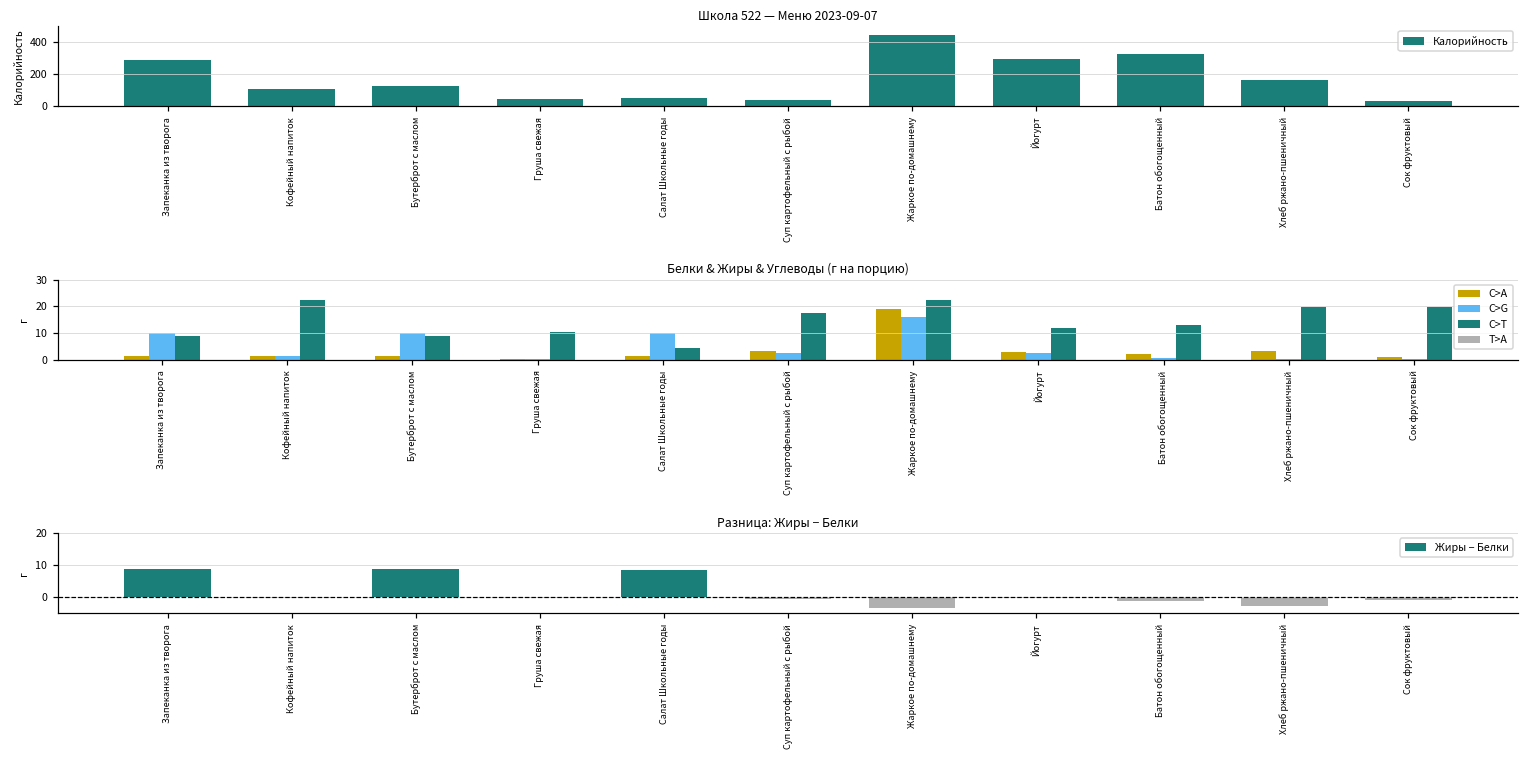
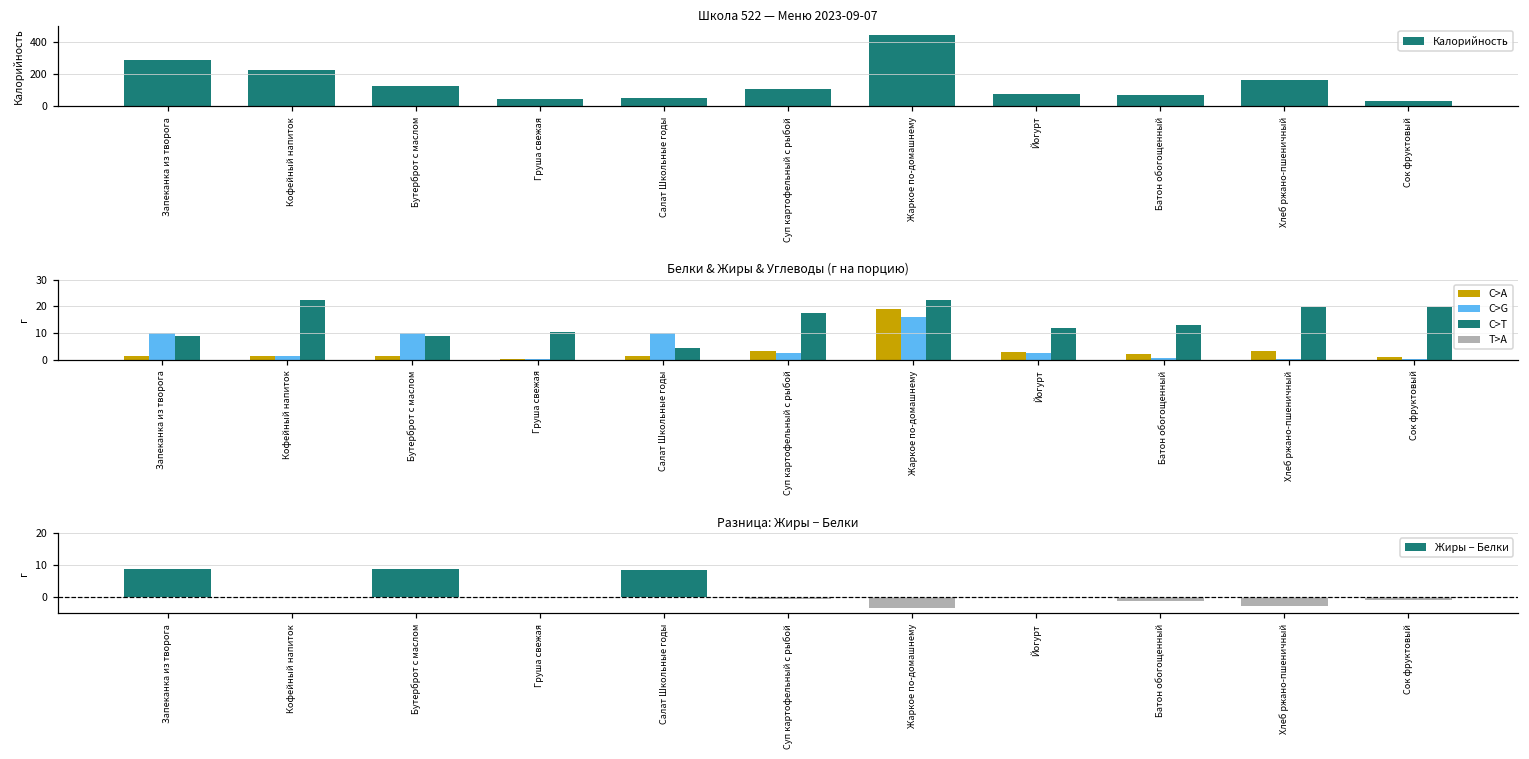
  {
    "Школа 522 — Меню 2023-09-07": {
      "Запеканка из творога": 290,
-     "Кофейный напиток": 110,
+     "Кофейный напиток": 220,
      "Бутерброт с маслом": 130,
      "Груша свежая": 50,
      "Салат Школьные годы": 50,
-     "Суп картофельный с рыбой": 40,
+     "Суп картофельный с рыбой": 110,
      "Жаркое по-домашнему": 440,
-     "Йогурт": 300,
-     "Батон обогощенный": 330,
+     "Йогурт": 80,
+     "Батон обогощенный": 70,
      "Хлеб ржано-пшеничный": 160,
      "Сок фруктовый": 30
    },
    "Разница: Жиры − Белки": {
      "Запеканка из творога": 9,
      "Бутерброт с маслом": 9,
      "Салат Школьные годы": 9,
      "Жаркое по-домашнему": -3,
      "Батон обогощенный": -1,
      "Хлеб ржано-пшеничный": -3
    }
  }
